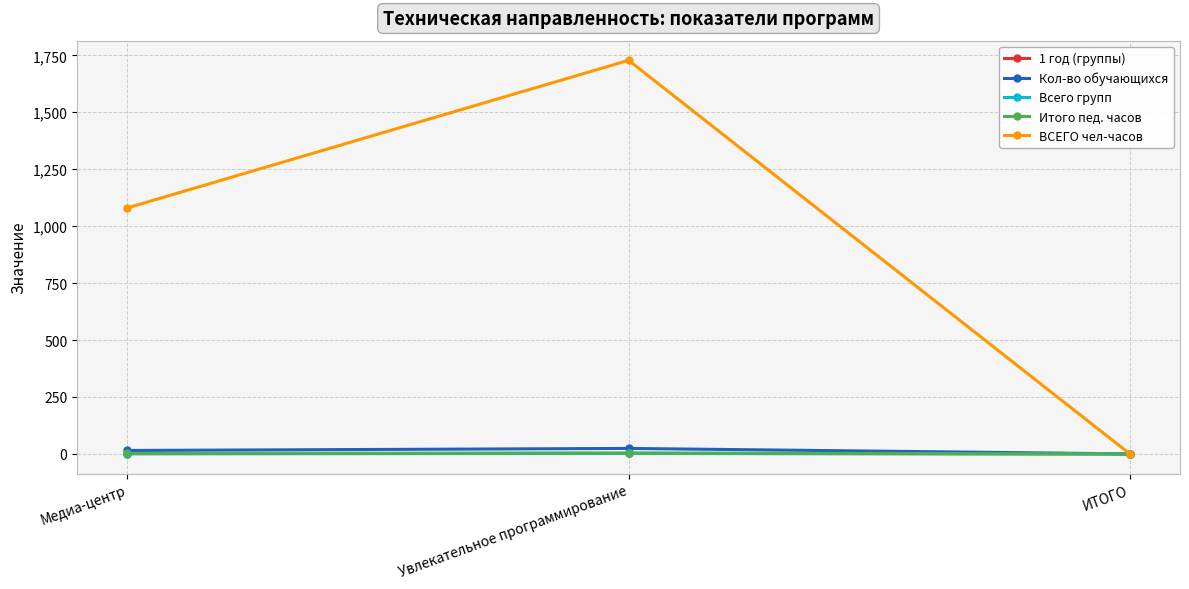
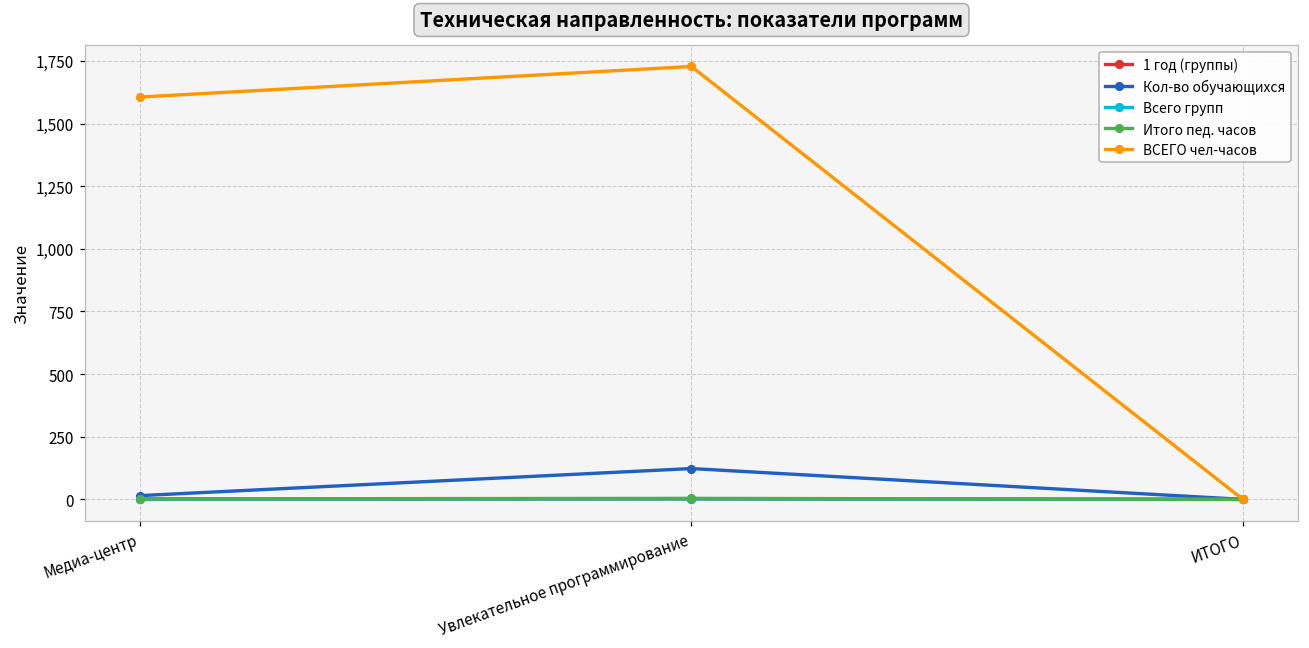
  {
    "Кол-во обучающихся": {
      "Медиа-центр": "20",
-     "Увлекательное программирование": "20"
+     "Увлекательное программирование": "120"
    },
    "ВСЕГО чел-часов": {
-     "Медиа-центр": "1,080",
+     "Медиа-центр": "1,610",
      "Увлекательное программирование": "1,730"
    }
  }
